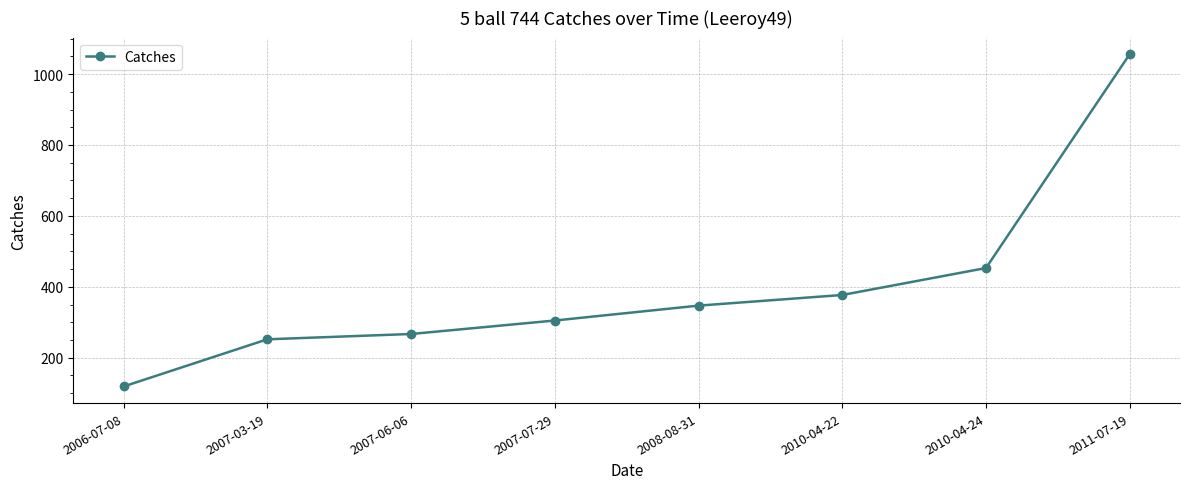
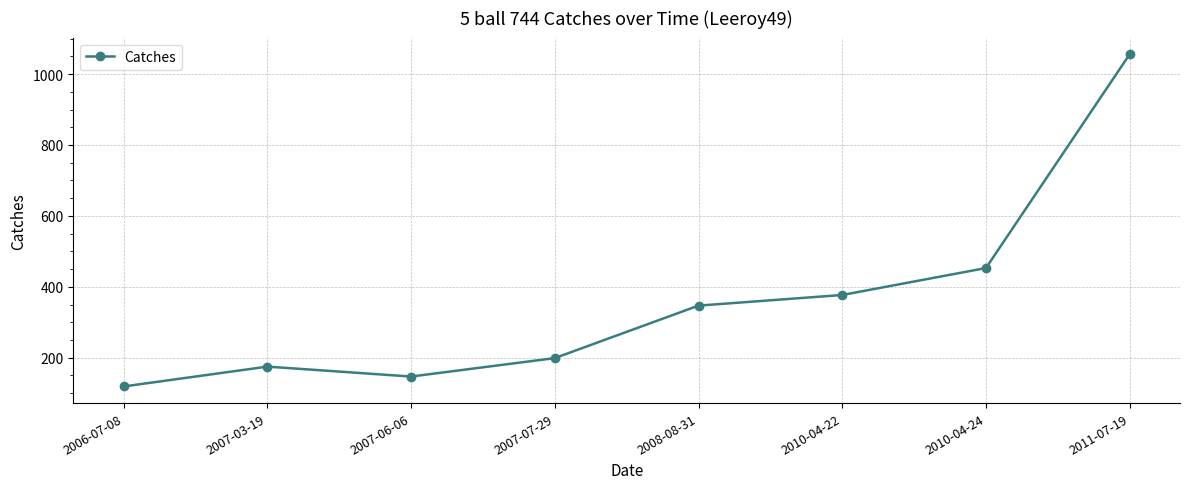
  {
    "2006-07-08": 120,
-   "2007-03-19": 250,
-   "2007-06-06": 270,
-   "2007-07-29": 310,
+   "2007-03-19": 180,
+   "2007-06-06": 150,
+   "2007-07-29": 200,
    "2008-08-31": 350,
    "2010-04-22": 380,
    "2010-04-24": 450,
    "2011-07-19": 1060
  }
